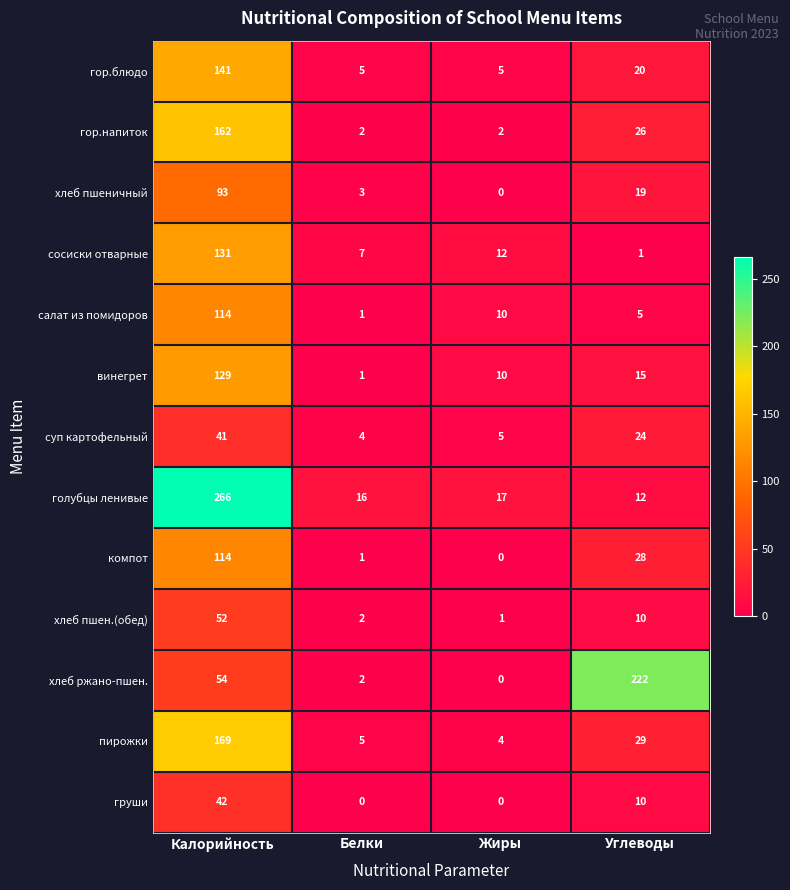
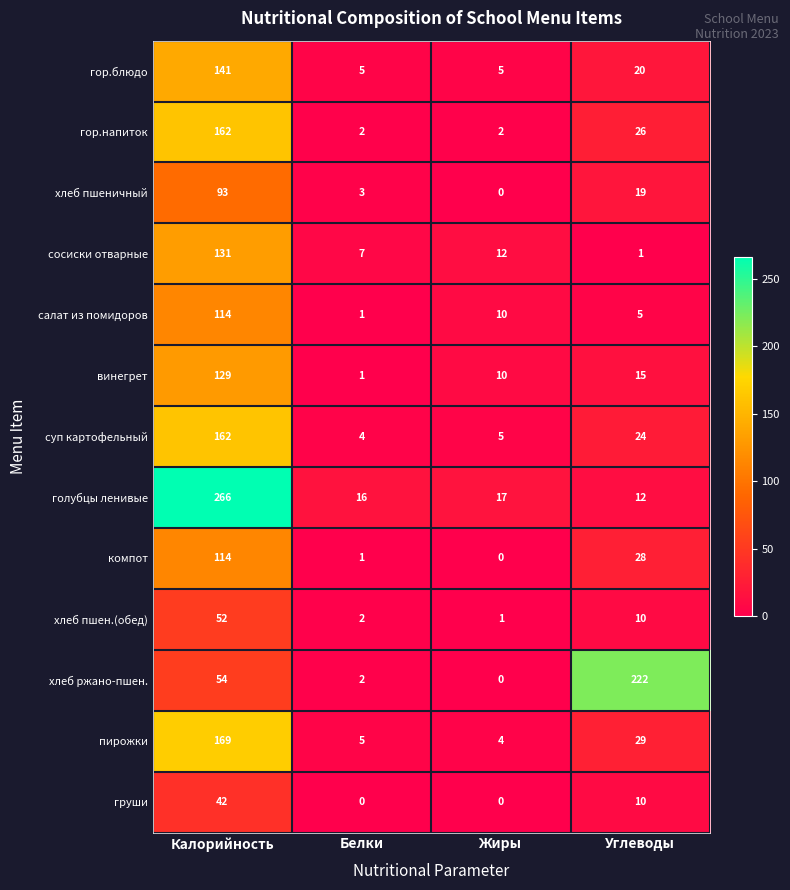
  {
    "гор.блюдо": {
      "Калорийность": 141,
      "Белки": 5,
      "Жиры": 5,
      "Углеводы": 20
    },
    "гор.напиток": {
      "Калорийность": 162,
      "Белки": 2,
      "Жиры": 2,
      "Углеводы": 26
    },
    "хлеб пшеничный": {
      "Калорийность": 93,
      "Белки": 3,
      "Жиры": 0,
      "Углеводы": 19
    },
    "сосиски отварные": {
      "Калорийность": 131,
      "Белки": 7,
      "Жиры": 12,
      "Углеводы": 1
    },
    "салат из помидоров": {
      "Калорийность": 114,
      "Белки": 1,
      "Жиры": 10,
      "Углеводы": 5
    },
    "винегрет": {
      "Калорийность": 129,
      "Белки": 1,
      "Жиры": 10,
      "Углеводы": 15
    },
    "суп картофельный": {
-     "Калорийность": 41,
+     "Калорийность": 162,
      "Белки": 4,
      "Жиры": 5,
      "Углеводы": 24
    },
    "голубцы ленивые": {
      "Калорийность": 266,
      "Белки": 16,
      "Жиры": 17,
      "Углеводы": 12
    },
    "компот": {
      "Калорийность": 114,
      "Белки": 1,
      "Жиры": 0,
      "Углеводы": 28
    },
    "хлеб пшен.(обед)": {
      "Калорийность": 52,
      "Белки": 2,
      "Жиры": 1,
      "Углеводы": 10
    },
    "хлеб ржано-пшен.": {
      "Калорийность": 54,
      "Белки": 2,
      "Жиры": 0,
      "Углеводы": 222
    },
    "пирожки": {
      "Калорийность": 169,
      "Белки": 5,
      "Жиры": 4,
      "Углеводы": 29
    },
    "груши": {
      "Калорийность": 42,
      "Белки": 0,
      "Жиры": 0,
      "Углеводы": 10
    }
  }
